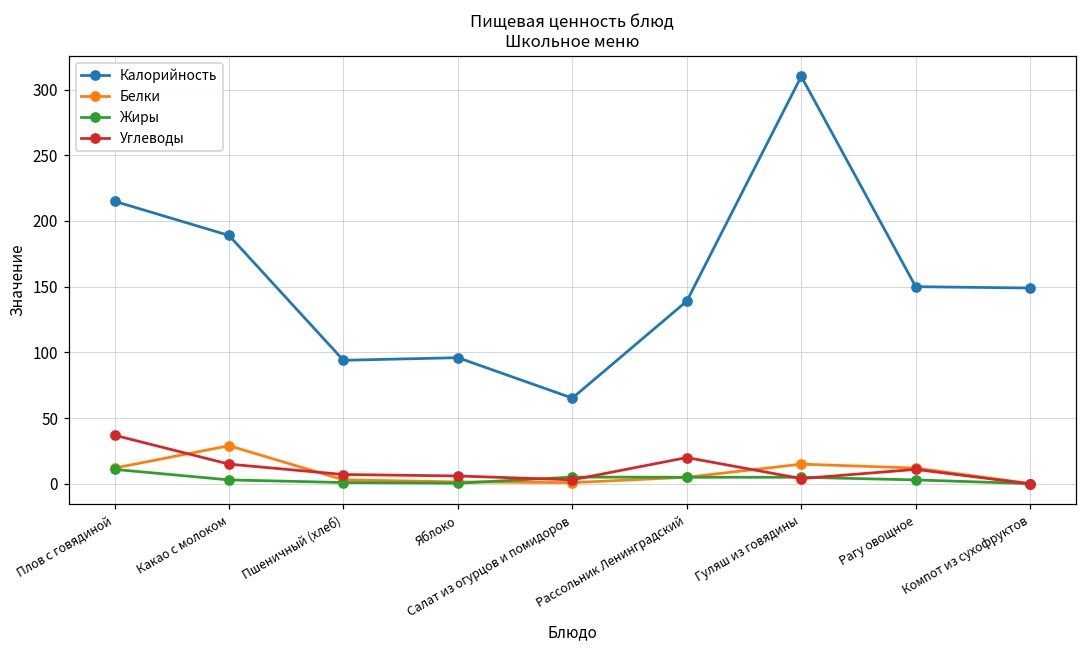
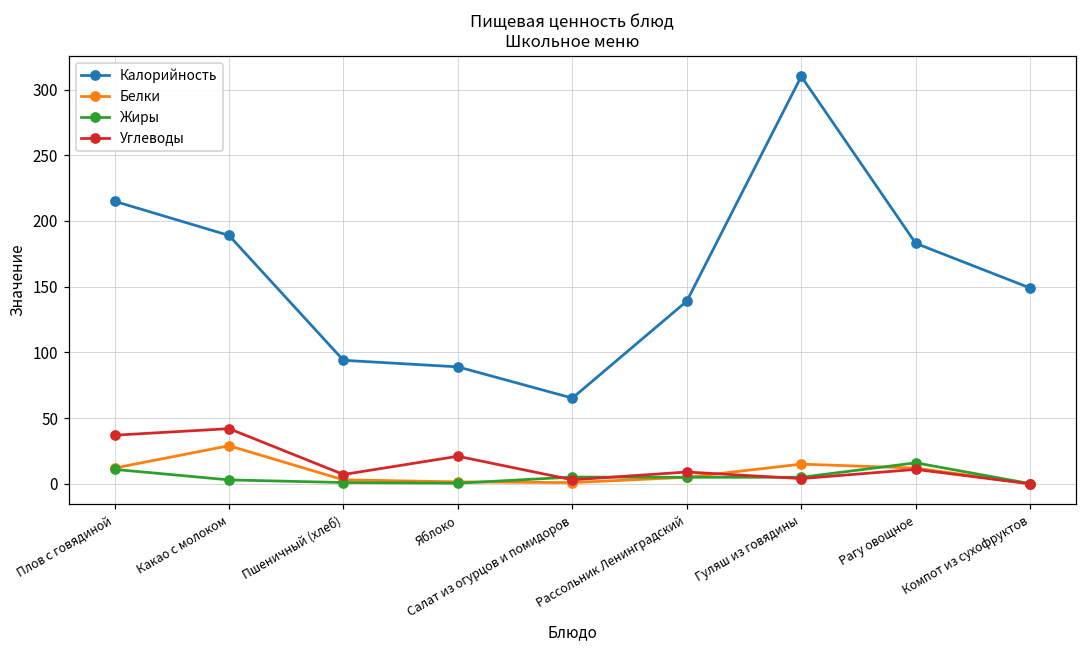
  {
    "Калорийность": {
      "Плов с говядиной": 215,
      "Какао с молоком": 189,
      "Пшеничный (хлеб)": 94,
-     "Яблоко": 96,
+     "Яблоко": 89,
      "Салат из огурцов и помидоров": 65,
      "Рассольник Ленинградский": 139,
      "Гуляш из говядины": 310,
-     "Рагу овощное": 150,
+     "Рагу овощное": 183,
      "Компот из сухофруктов": 149
    },
    "Белки": {
      "Какао с молоком": 29,
      "Гуляш из говядины": 15
    },
    "Жиры": {
      "Какао с молоком": 3,
-     "Рагу овощное": 3
+     "Рагу овощное": 16
    },
    "Углеводы": {
      "Плов с говядиной": 37,
-     "Какао с молоком": 15,
+     "Какао с молоком": 42,
      "Пшеничный (хлеб)": 7,
-     "Яблоко": 6,
-     "Рассольник Ленинградский": 20
+     "Яблоко": 21,
+     "Рассольник Ленинградский": 9
    }
  }
